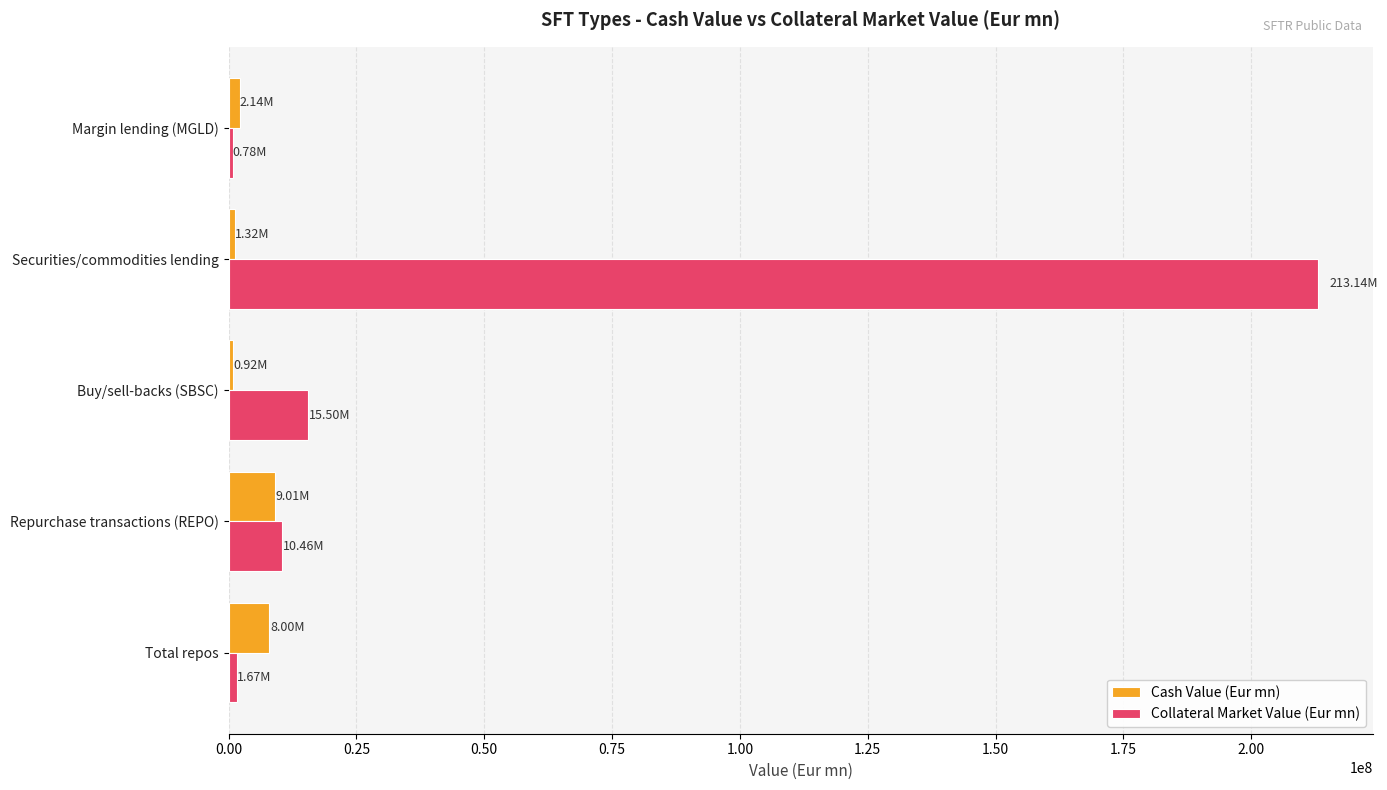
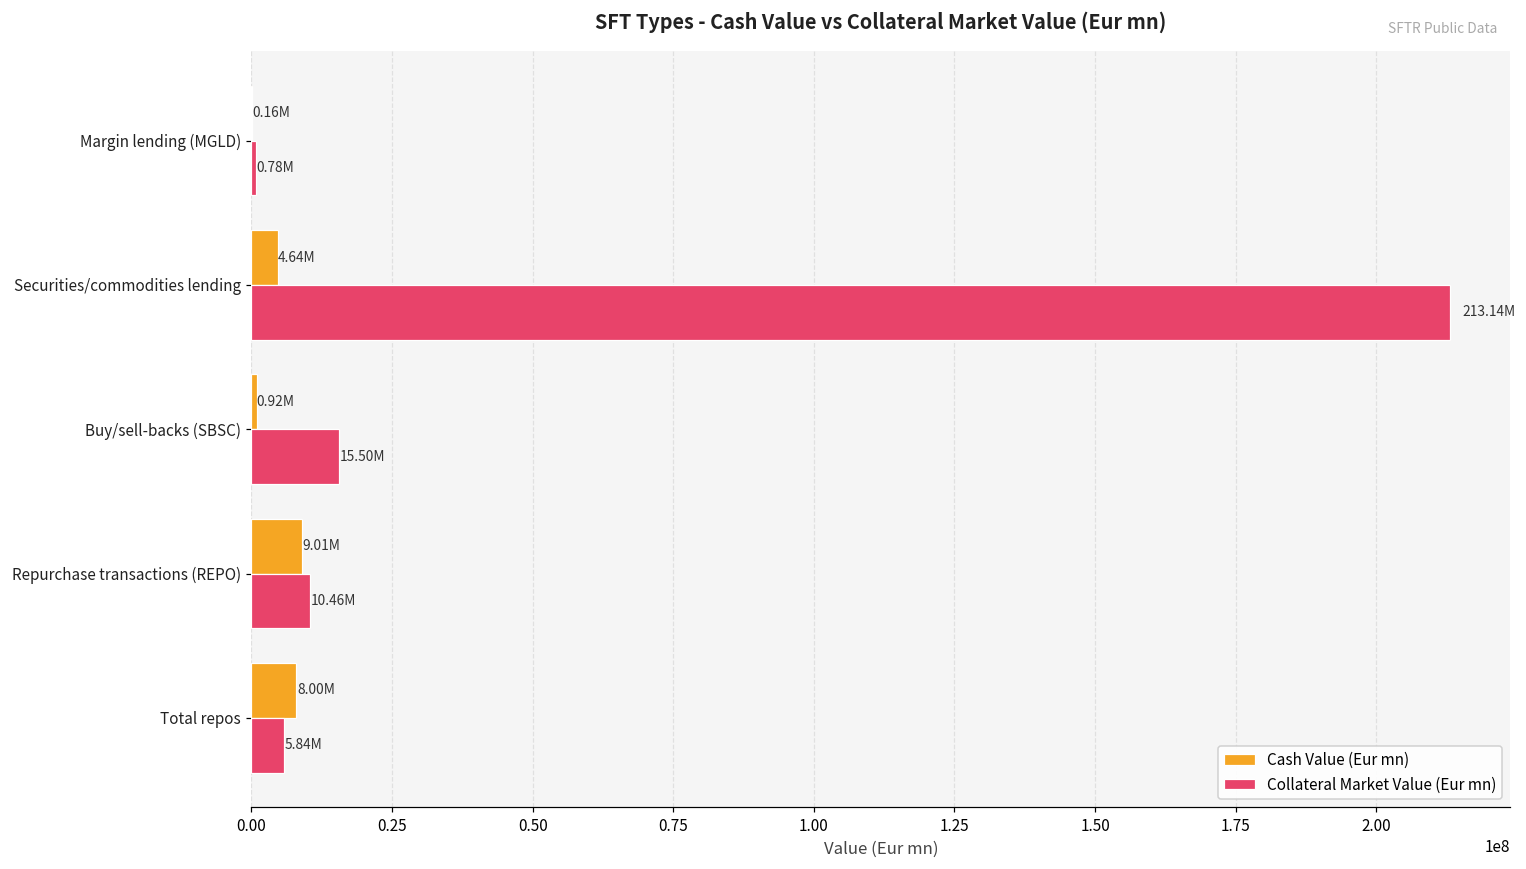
  {
    "Cash Value (Eur mn)": {
-     "Margin lending (MGLD)": "2.14M",
-     "Securities/commodities lending": "1.32M",
+     "Margin lending (MGLD)": "0.16M",
+     "Securities/commodities lending": "4.64M",
      "Buy/sell-backs (SBSC)": "0.92M",
      "Repurchase transactions (REPO)": "9.01M",
      "Total repos": "8.00M"
    },
    "Collateral Market Value (Eur mn)": {
      "Margin lending (MGLD)": "0.78M",
      "Securities/commodities lending": "213.14M",
      "Buy/sell-backs (SBSC)": "15.50M",
      "Repurchase transactions (REPO)": "10.46M",
-     "Total repos": "1.67M"
+     "Total repos": "5.84M"
    }
  }
